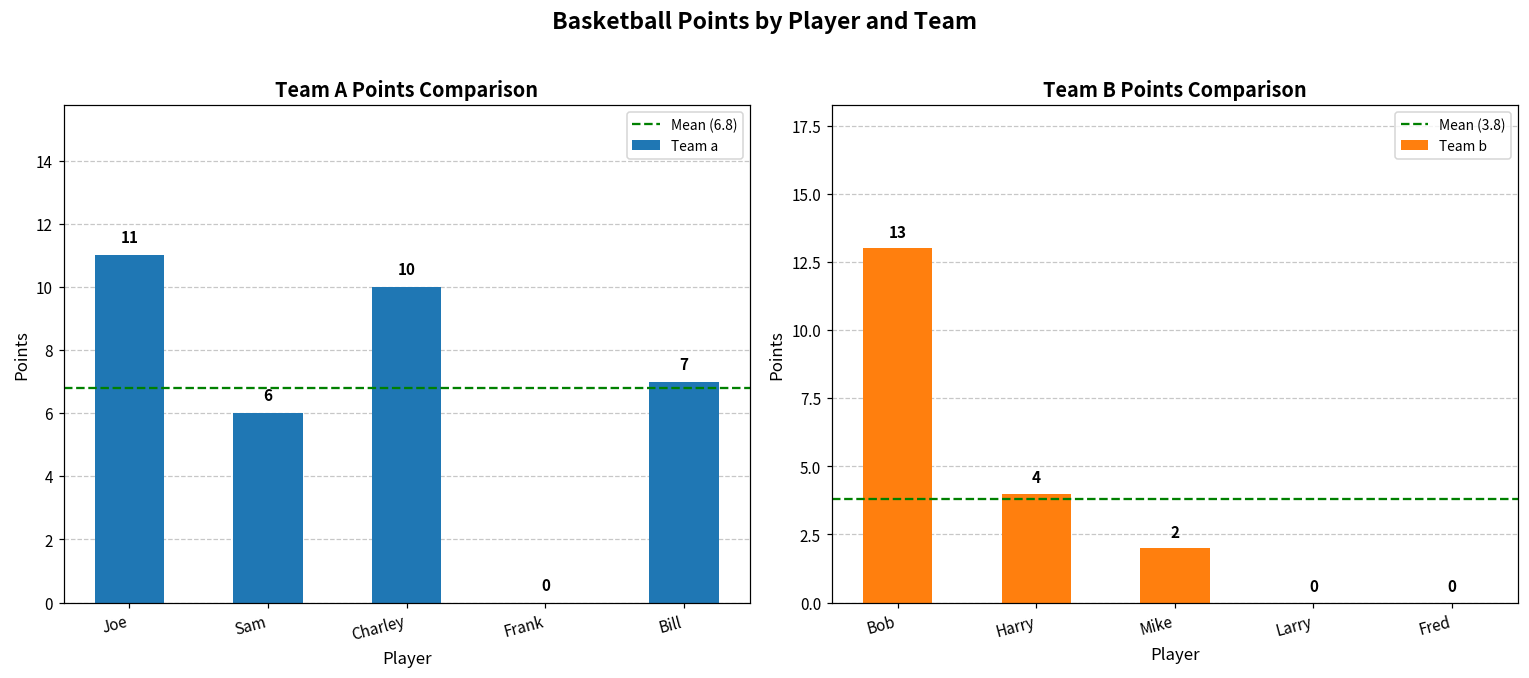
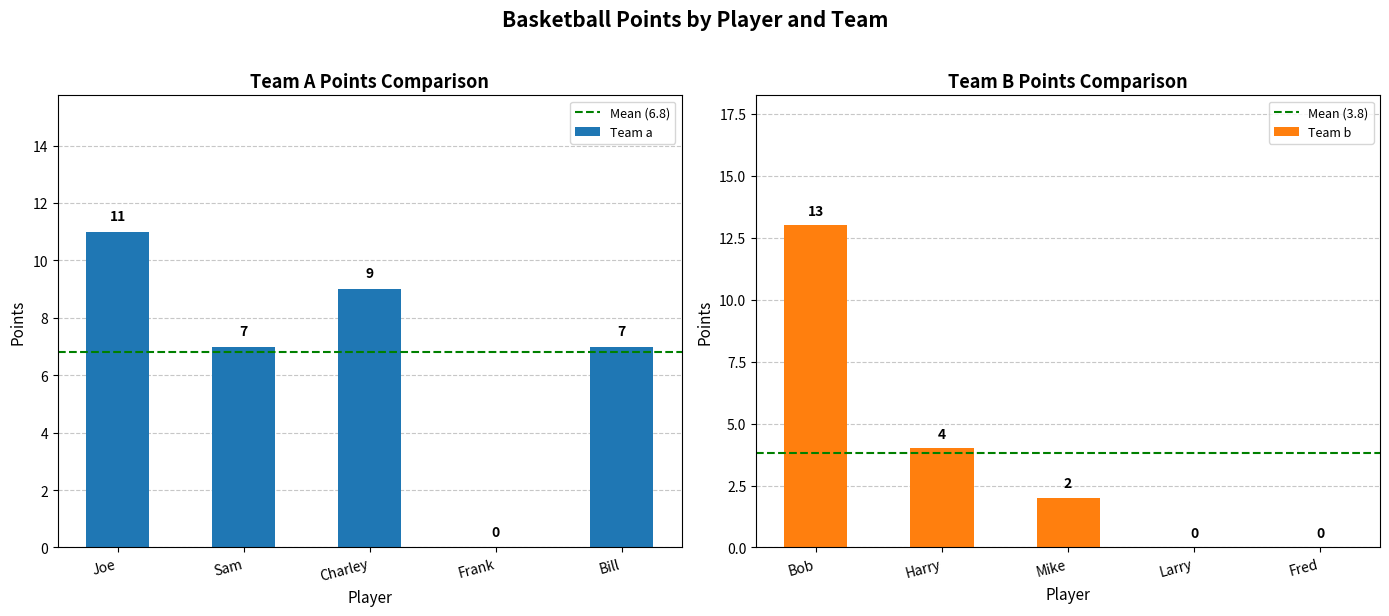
  {
    "Team A Points Comparison": {
      "Joe": 11,
-     "Sam": 6,
-     "Charley": 10,
+     "Sam": 7,
+     "Charley": 9,
      "Frank": 0,
      "Bill": 7
    },
    "Team B Points Comparison": {
      "Bob": 13,
      "Harry": 4,
      "Mike": 2,
      "Larry": 0,
      "Fred": 0
    }
  }
